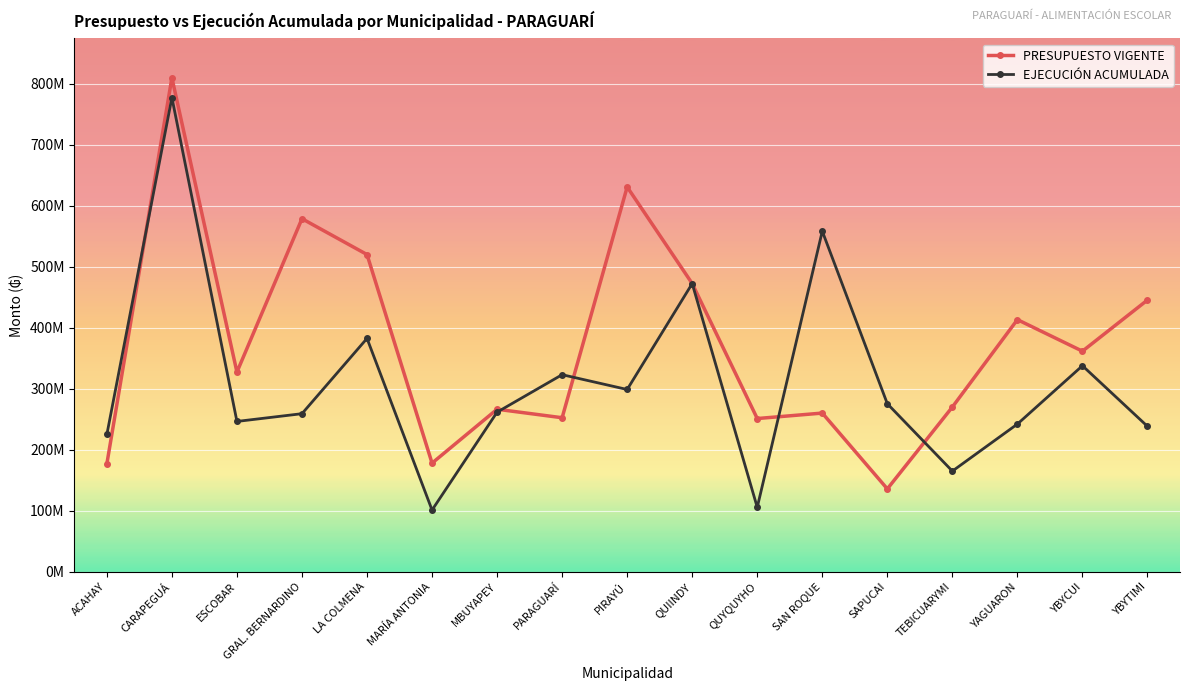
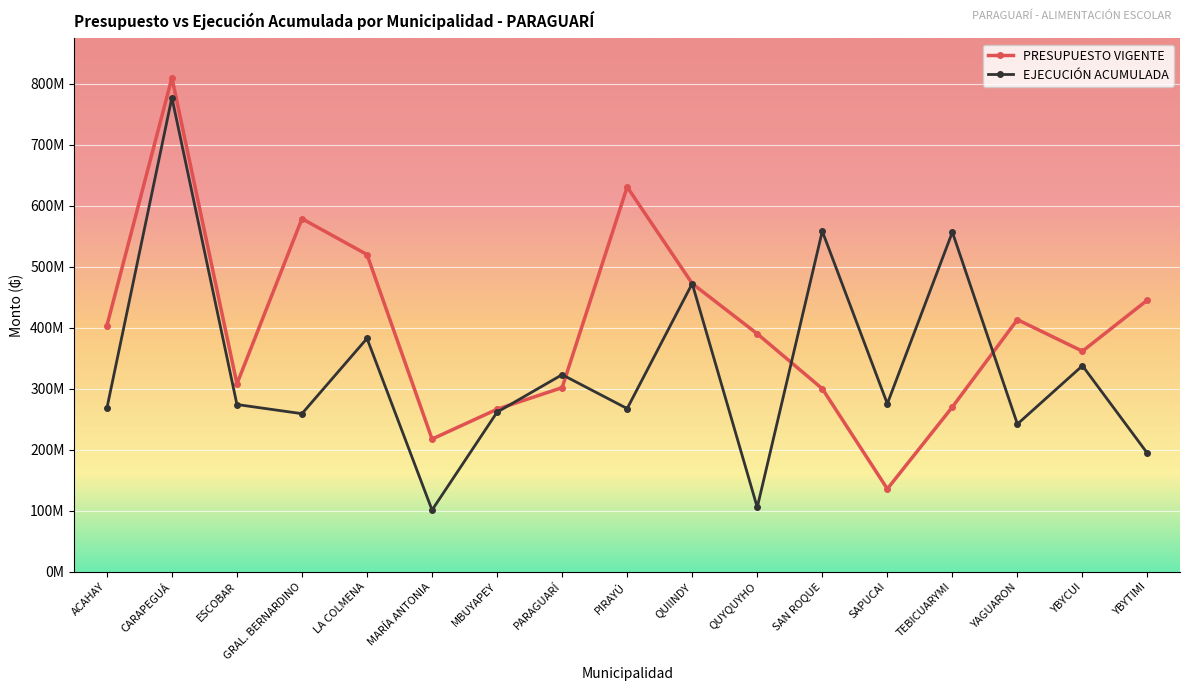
  {
    "PRESUPUESTO VIGENTE": {
-     "ACAHAY": 180000000,
+     "ACAHAY": 400000000,
      "CARAPEGUÁ": 810000000,
-     "ESCOBAR": 330000000,
+     "ESCOBAR": 310000000,
      "GRAL. BERNARDINO": 580000000,
      "LA COLMENA": 520000000,
-     "MARÍA ANTONIA": 180000000,
+     "MARÍA ANTONIA": 220000000,
      "MBUYAPEY": 270000000,
-     "PARAGUARÍ": 250000000,
+     "PARAGUARÍ": 300000000,
      "PIRAYÚ": 630000000,
-     "QUYQUYHO": 250000000,
-     "SAN ROQUE": 260000000,
+     "QUYQUYHO": 390000000,
+     "SAN ROQUE": 300000000,
      "SAPUCAI": 140000000,
      "TEBICUARYMI": 270000000,
      "YAGUARON": 410000000,
      "YBYCUI": 360000000,
      "YBYTIMI": 450000000
    },
    "EJECUCIÓN ACUMULADA": {
-     "ACAHAY": 230000000,
+     "ACAHAY": 270000000,
      "CARAPEGUÁ": 780000000,
-     "ESCOBAR": 250000000,
+     "ESCOBAR": 270000000,
      "GRAL. BERNARDINO": 260000000,
      "LA COLMENA": 380000000,
      "MARÍA ANTONIA": 100000000,
      "MBUYAPEY": 260000000,
      "PARAGUARÍ": 320000000,
-     "PIRAYÚ": 300000000,
+     "PIRAYÚ": 270000000,
      "QUYQUYHO": 110000000,
      "SAN ROQUE": 560000000,
      "SAPUCAI": 280000000,
-     "TEBICUARYMI": 170000000,
+     "TEBICUARYMI": 560000000,
      "YAGUARON": 240000000,
      "YBYCUI": 340000000,
-     "YBYTIMI": 240000000
+     "YBYTIMI": 190000000
    }
  }
